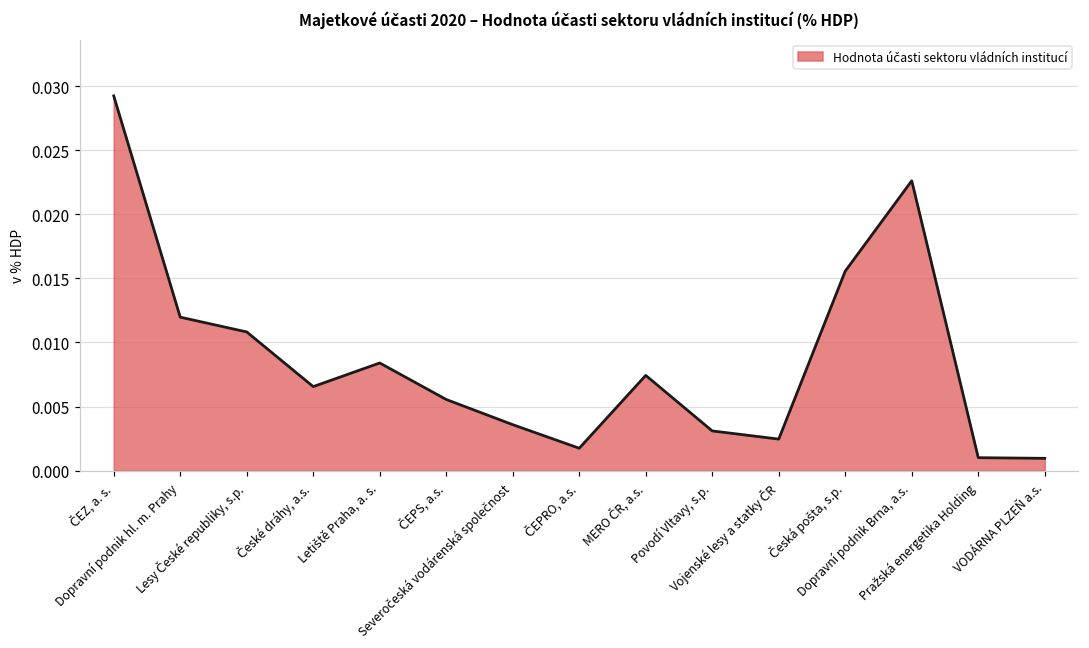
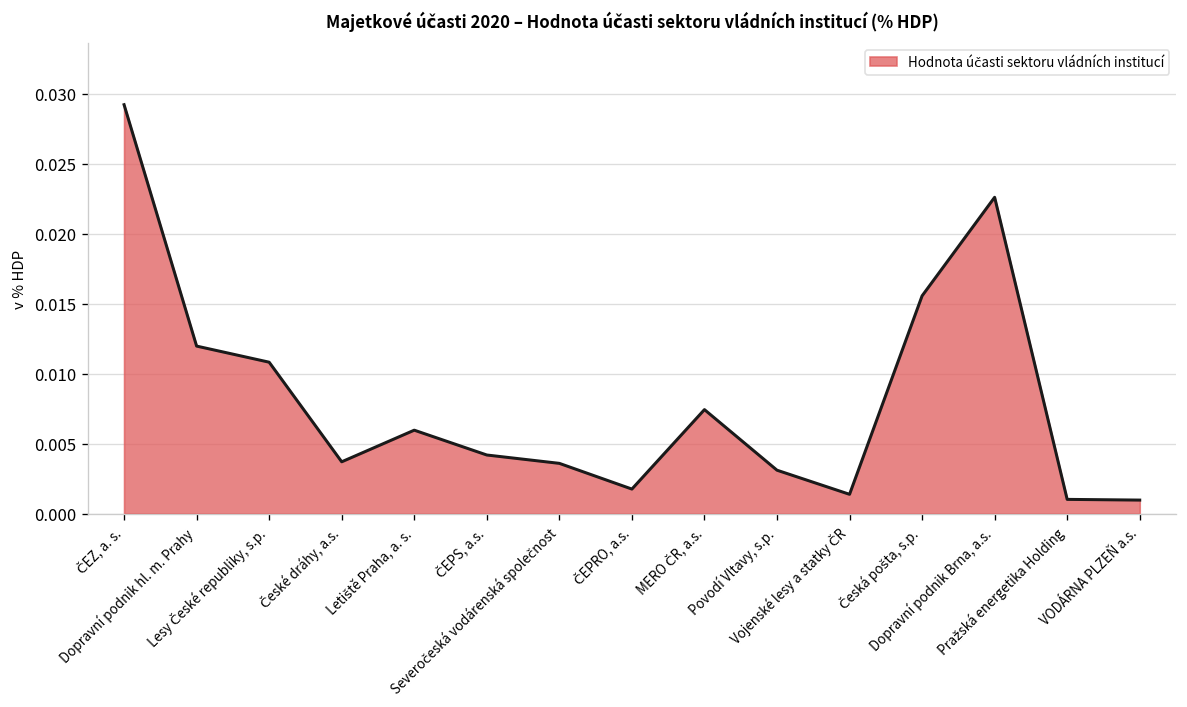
  {
    "ČEZ, a. s.": 0.0292,
    "Dopravní podnik hl. m. Prahy": 0.0120,
    "Lesy České republiky, s.p.": 0.0108,
-   "České dráhy, a.s.": 0.0066,
-   "Letiště Praha, a. s.": 0.0084,
-   "ČEPS, a.s.": 0.0056,
+   "České dráhy, a.s.": 0.0037,
+   "Letiště Praha, a. s.": 0.0060,
+   "ČEPS, a.s.": 0.0042,
    "Severočeská vodárenská společnost": 0.0036,
    "ČEPRO, a.s.": 0.0017,
    "MERO ČR, a.s.": 0.0074,
    "Povodí Vltavy, s.p.": 0.0031,
-   "Vojenské lesy a statky ČR": 0.0025,
+   "Vojenské lesy a statky ČR": 0.0014,
    "Česká pošta, s.p.": 0.0156,
    "Dopravní podnik Brna, a.s.": 0.0226,
    "Pražská energetika Holding": 0.0010,
    "VODÁRNA PLZEŇ a.s.": 0.0010
  }
